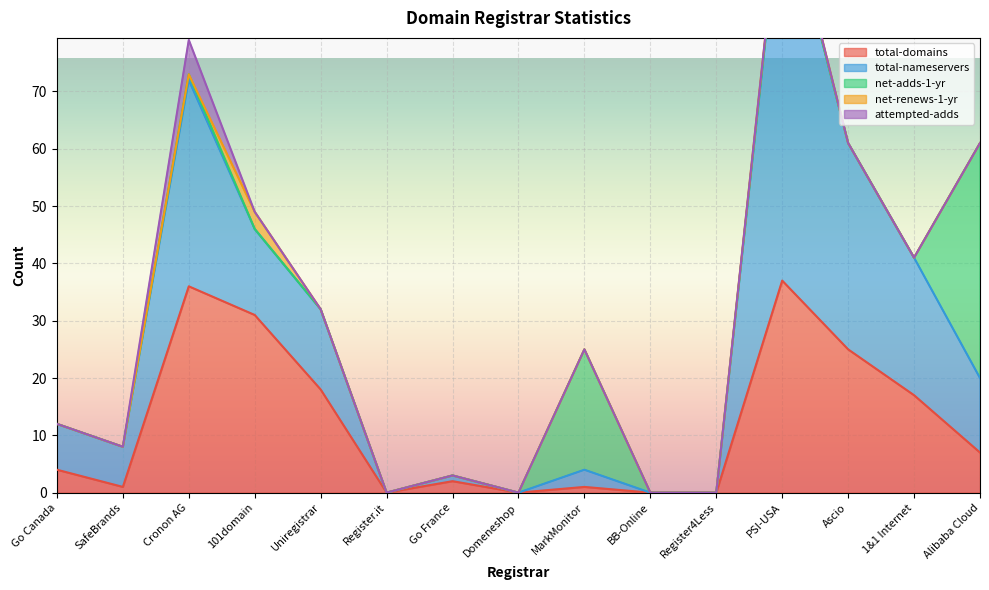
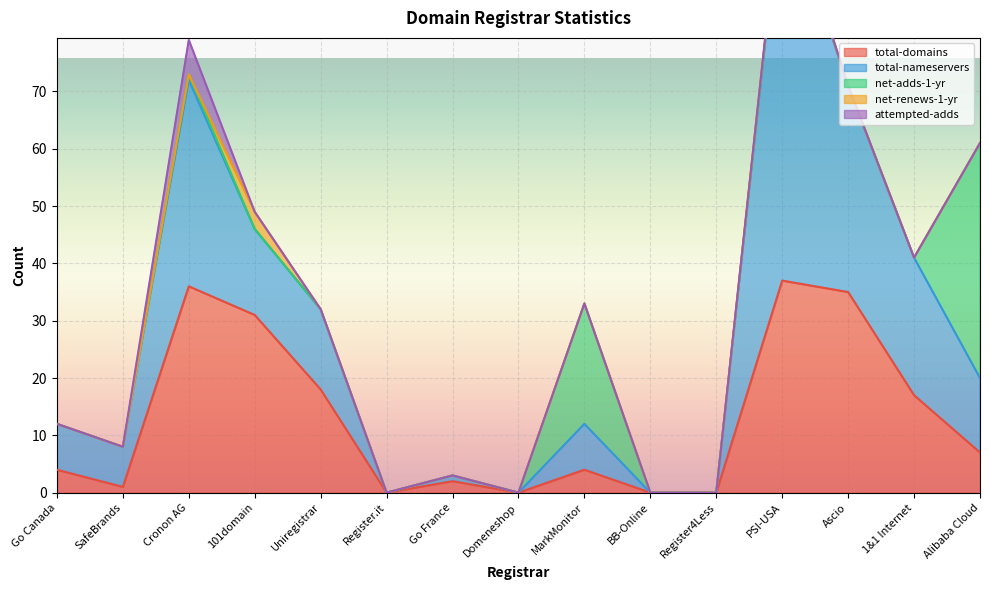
  {
    "total-domains": {
      "Go Canada": 4,
      "SafeBrands": 1,
      "Cronon AG": 36,
      "101domain": 31,
      "Uniregistrar": 18,
      "Go France": 2,
-     "MarkMonitor": 1,
+     "MarkMonitor": 4,
      "PSI-USA": 37,
-     "Ascio": 25,
+     "Ascio": 35,
      "1&1 Internet": 17,
      "Alibaba Cloud": 7
    },
    "total-nameservers": {
      "Cronon AG": 36,
-     "MarkMonitor": 3,
+     "MarkMonitor": 8,
      "Alibaba Cloud": 13
    },
    "attempted-adds": {
      "Cronon AG": 6
    }
  }
